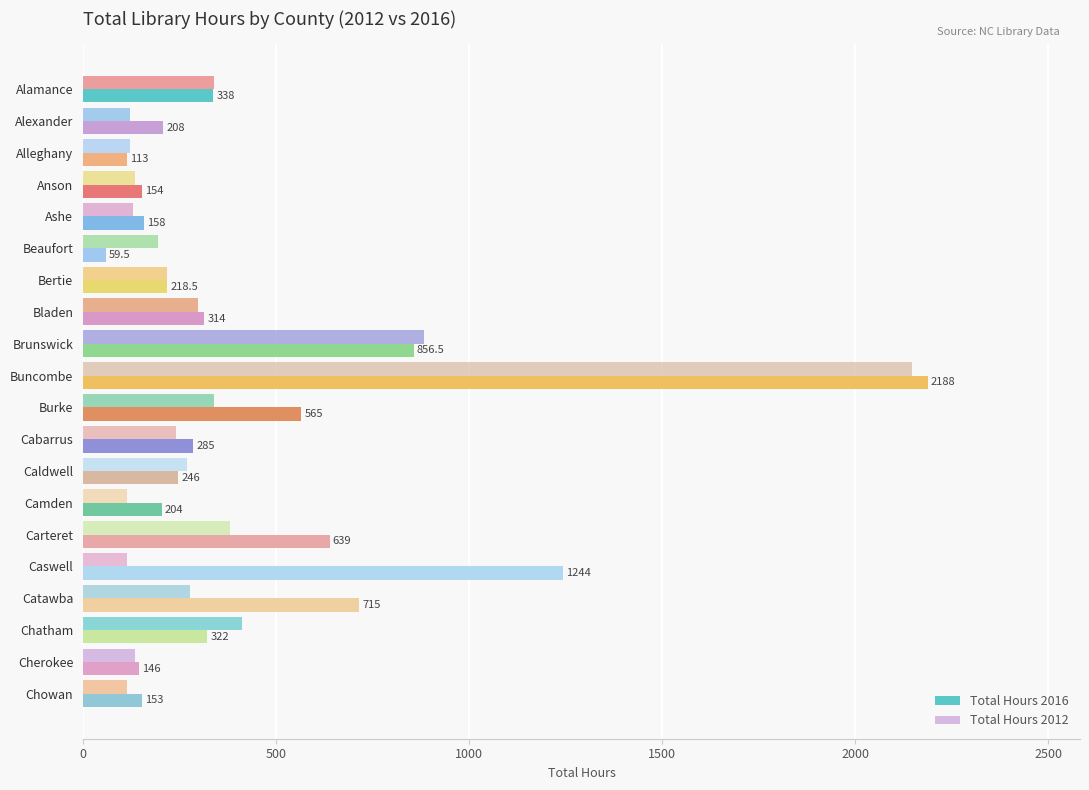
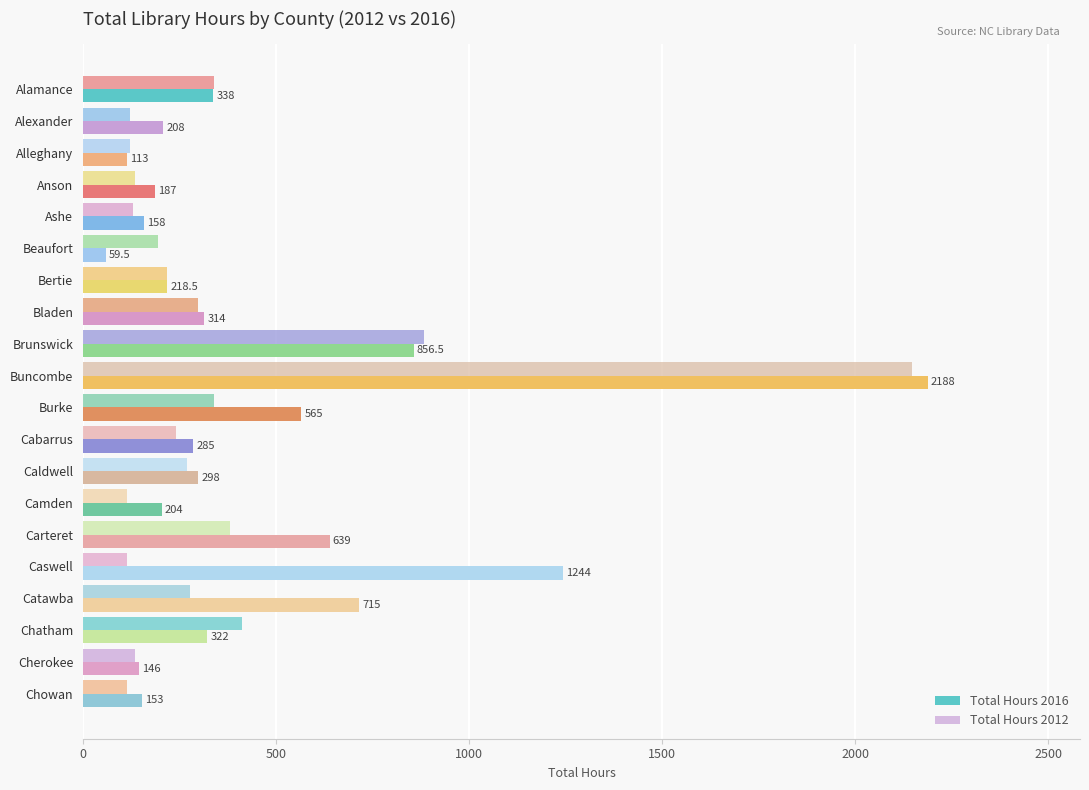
  {
    "Total Hours 2016": {
      "Alamance": 338,
      "Alexander": 208,
      "Alleghany": 113,
-     "Anson": 154,
+     "Anson": 187,
      "Ashe": 158,
      "Beaufort": 59.5,
      "Bertie": 218.5,
      "Bladen": 314,
      "Brunswick": 856.5,
      "Buncombe": 2188,
      "Burke": 565,
      "Cabarrus": 285,
-     "Caldwell": 246,
+     "Caldwell": 298,
      "Camden": 204,
      "Carteret": 639,
      "Caswell": 1244,
      "Catawba": 715,
      "Chatham": 322,
      "Cherokee": 146,
      "Chowan": 153
    }
  }
